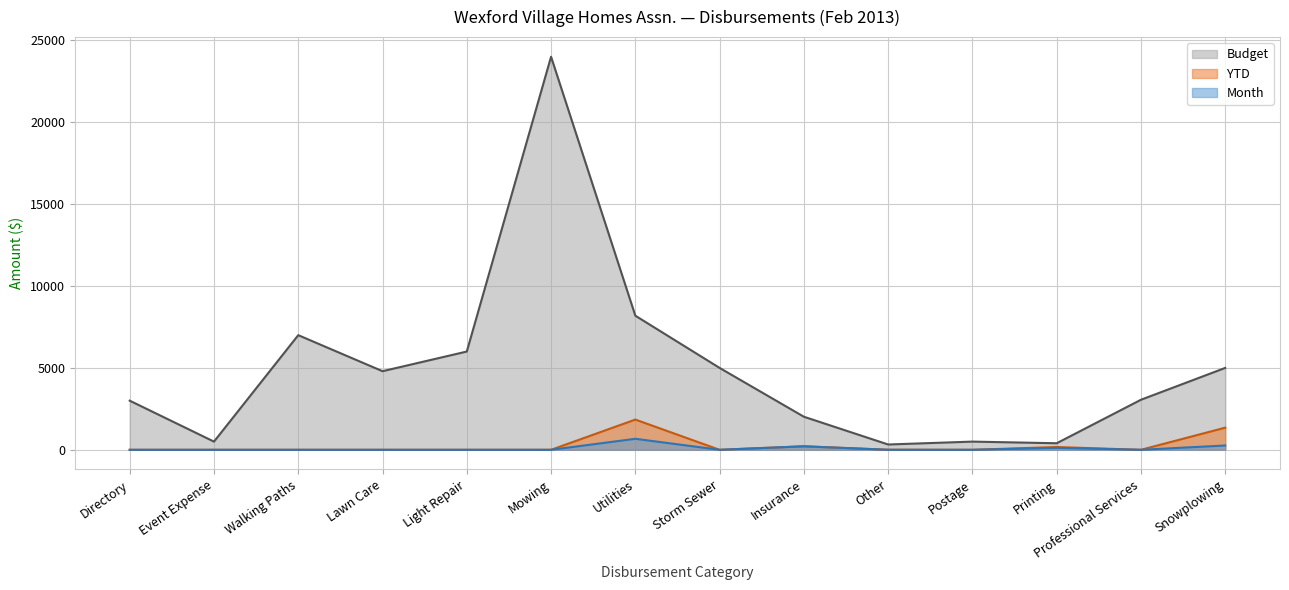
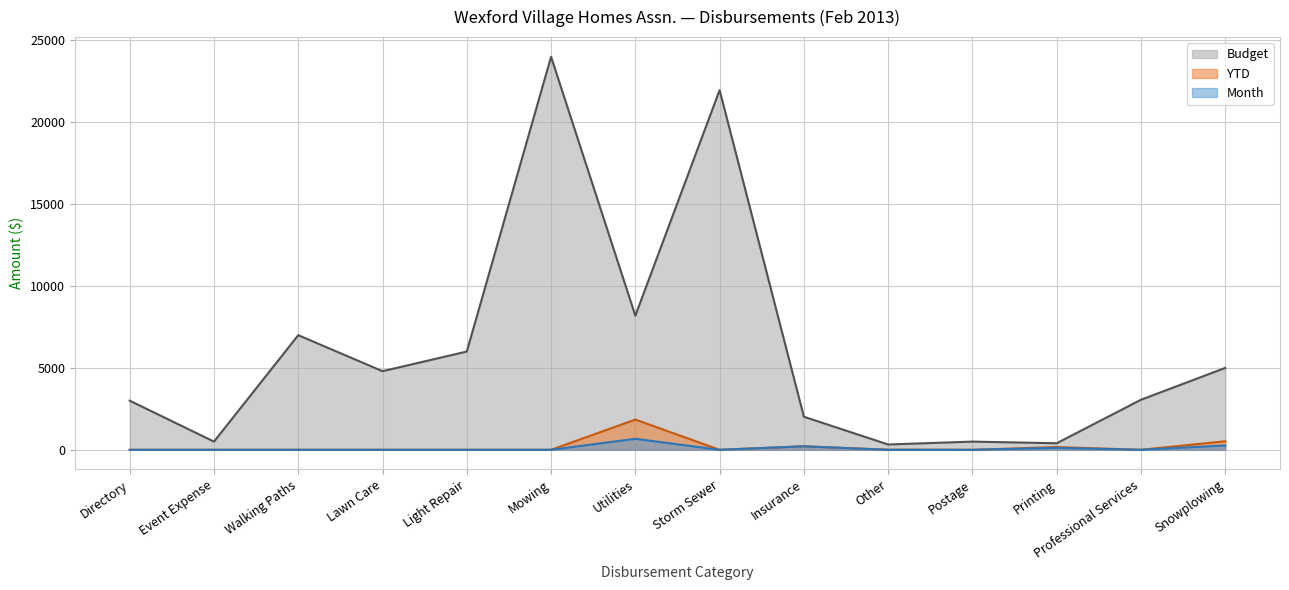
  {
    "Budget": {
      "Directory": 3000,
      "Event Expense": 500,
      "Walking Paths": 7000,
      "Lawn Care": 4800,
      "Light Repair": 6000,
      "Mowing": 24000,
      "Utilities": 8200,
-     "Storm Sewer": 5000,
+     "Storm Sewer": 22000,
      "Insurance": 2000,
      "Other": 300,
      "Postage": 500,
      "Printing": 400,
      "Professional Services": 3100,
      "Snowplowing": 5000
    },
    "YTD": {
      "Utilities": 1800,
-     "Snowplowing": 1400
+     "Snowplowing": 500
    },
    "Month": {
      "Utilities": 700,
      "Snowplowing": 300
    }
  }
